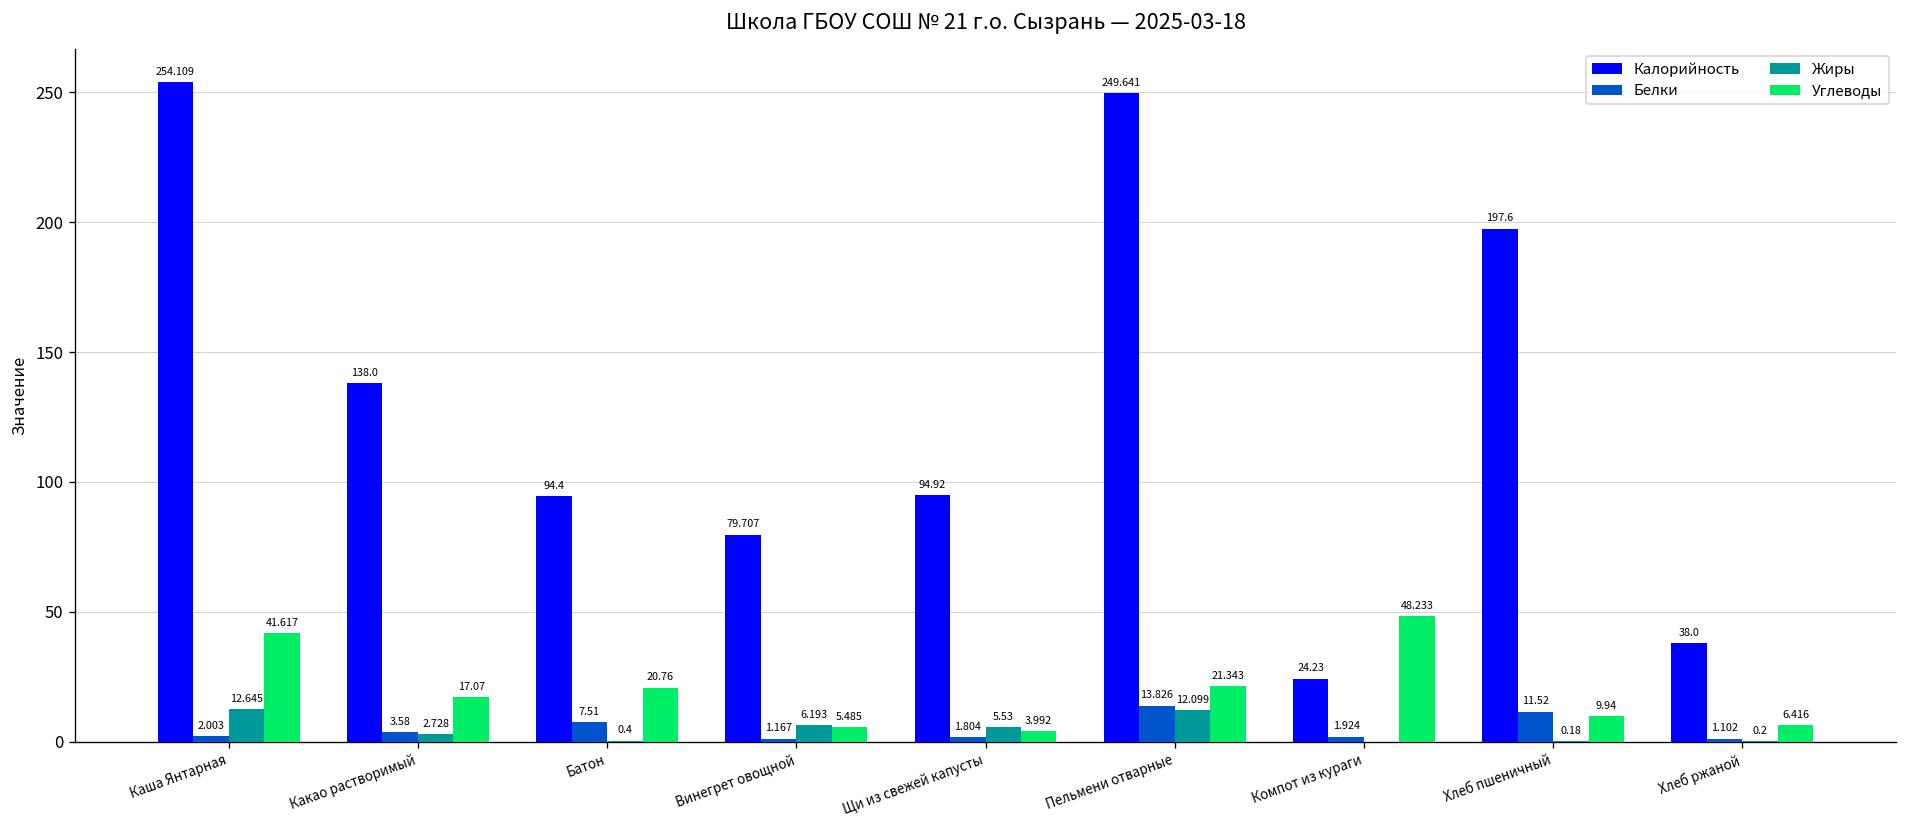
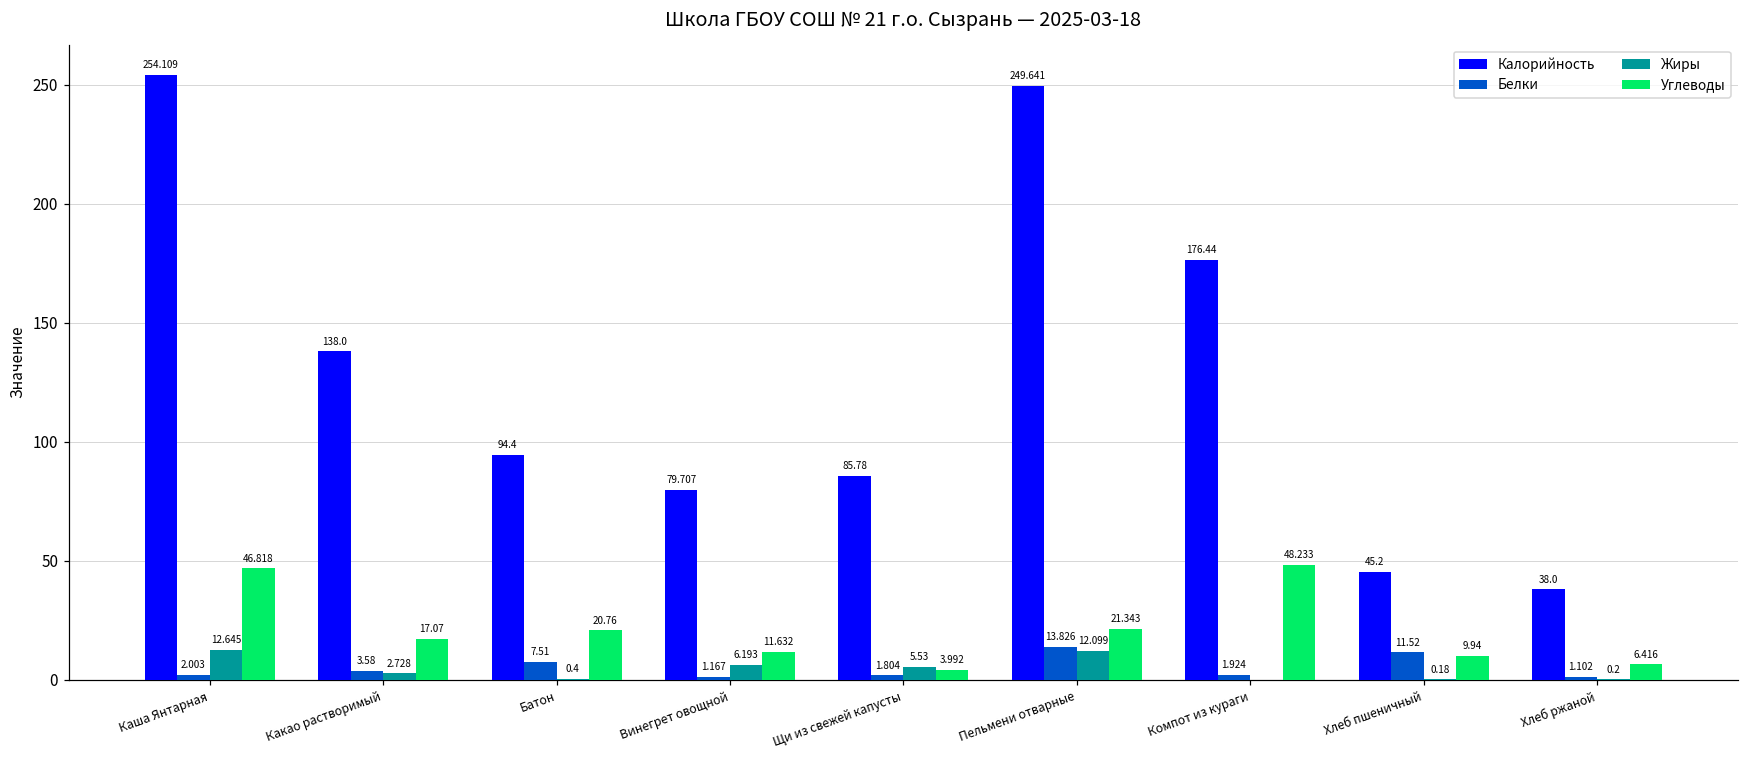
  {
    "Калорийность": {
      "Каша Янтарная": 254.109,
      "Какао растворимый": 138.0,
      "Батон": 94.4,
      "Винегрет овощной": 79.707,
-     "Щи из свежей капусты": 94.92,
+     "Щи из свежей капусты": 85.78,
      "Пельмени отварные": 249.641,
-     "Компот из кураги": 24.23,
-     "Хлеб пшеничный": 197.6,
+     "Компот из кураги": 176.44,
+     "Хлеб пшеничный": 45.2,
      "Хлеб ржаной": 38.0
    },
    "Белки": {
      "Каша Янтарная": 2.003,
      "Какао растворимый": 3.58,
      "Батон": 7.51,
      "Винегрет овощной": 1.167,
      "Щи из свежей капусты": 1.804,
      "Пельмени отварные": 13.826,
      "Компот из кураги": 1.924,
      "Хлеб пшеничный": 11.52,
      "Хлеб ржаной": 1.102
    },
    "Жиры": {
      "Каша Янтарная": 12.645,
      "Какао растворимый": 2.728,
      "Батон": 0.4,
      "Винегрет овощной": 6.193,
      "Щи из свежей капусты": 5.53,
      "Пельмени отварные": 12.099,
      "Хлеб пшеничный": 0.18,
      "Хлеб ржаной": 0.2
    },
    "Углеводы": {
-     "Каша Янтарная": 41.617,
+     "Каша Янтарная": 46.818,
      "Какао растворимый": 17.07,
      "Батон": 20.76,
-     "Винегрет овощной": 5.485,
+     "Винегрет овощной": 11.632,
      "Щи из свежей капусты": 3.992,
      "Пельмени отварные": 21.343,
      "Компот из кураги": 48.233,
      "Хлеб пшеничный": 9.94,
      "Хлеб ржаной": 6.416
    }
  }
